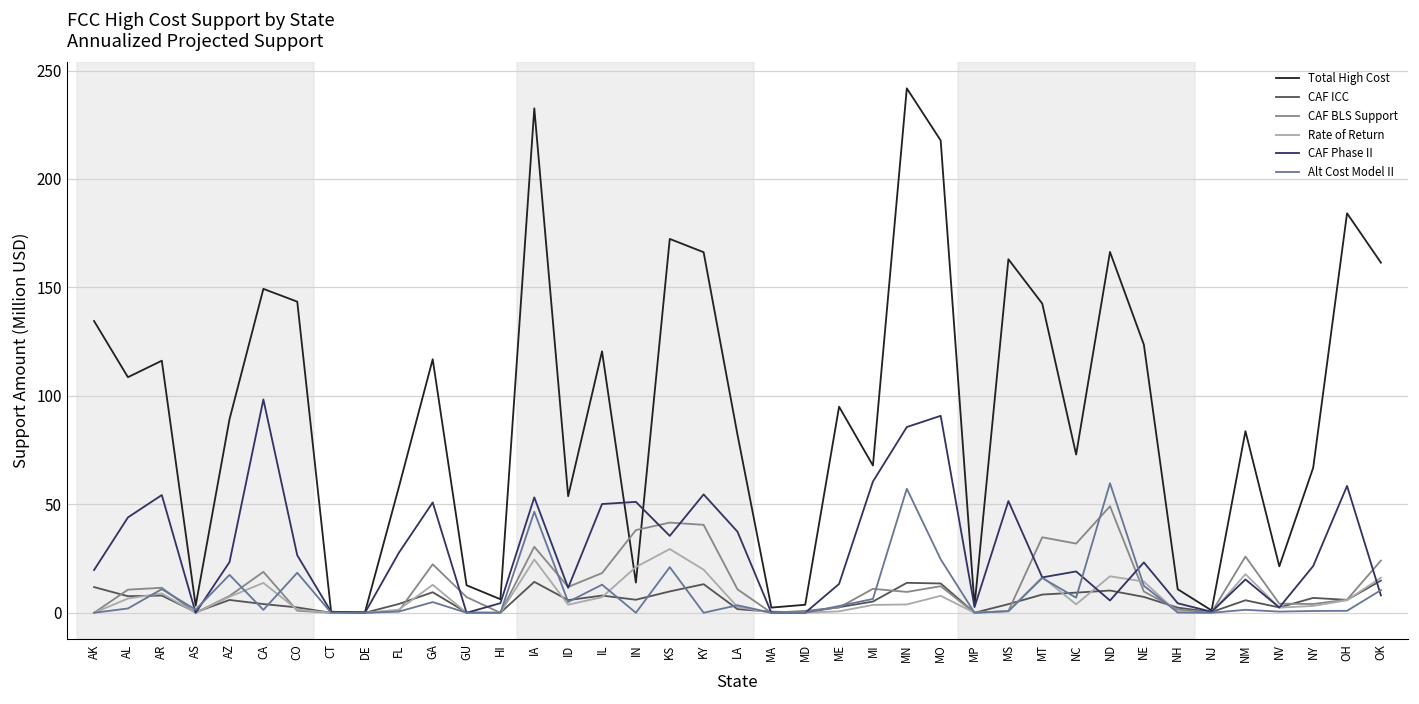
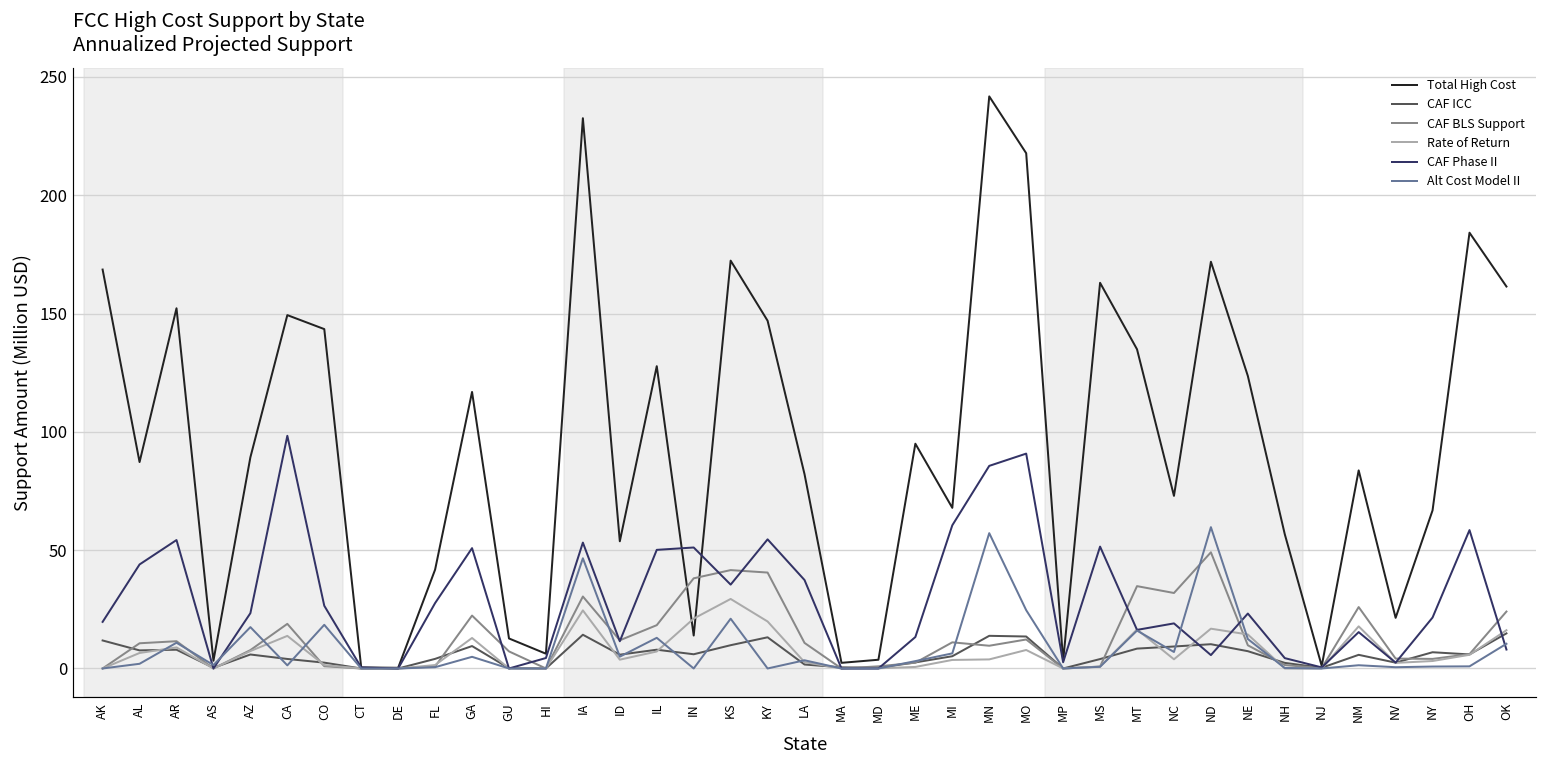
  {
    "Total High Cost": {
-     "AK": 135,
-     "AL": 109,
-     "AR": 116,
+     "AK": 169,
+     "AL": 87,
+     "AR": 152,
      "AS": 3,
      "AZ": 89,
      "CA": 149,
      "CO": 143,
-     "FL": 58,
+     "FL": 42,
      "GA": 117,
      "GU": 13,
      "HI": 6,
      "IA": 233,
      "ID": 54,
-     "IL": 121,
+     "IL": 128,
      "IN": 14,
      "KS": 172,
-     "KY": 166,
+     "KY": 147,
      "LA": 82,
      "MA": 2,
      "MD": 4,
      "ME": 95,
      "MI": 68,
      "MN": 242,
      "MO": 218,
      "MS": 163,
-     "MT": 143,
+     "MT": 135,
      "NC": 73,
-     "ND": 166,
+     "ND": 172,
      "NE": 124,
-     "NH": 11,
+     "NH": 57,
      "NM": 84,
      "NV": 21,
      "NY": 67,
      "OH": 184,
      "OK": 161
    }
  }
